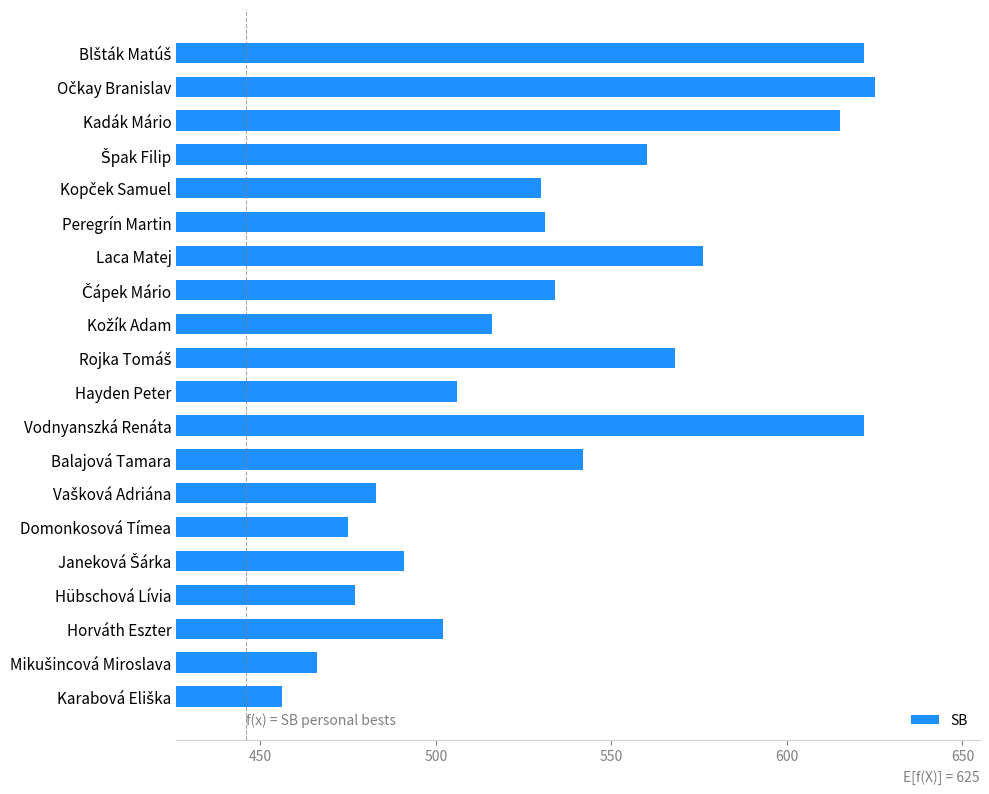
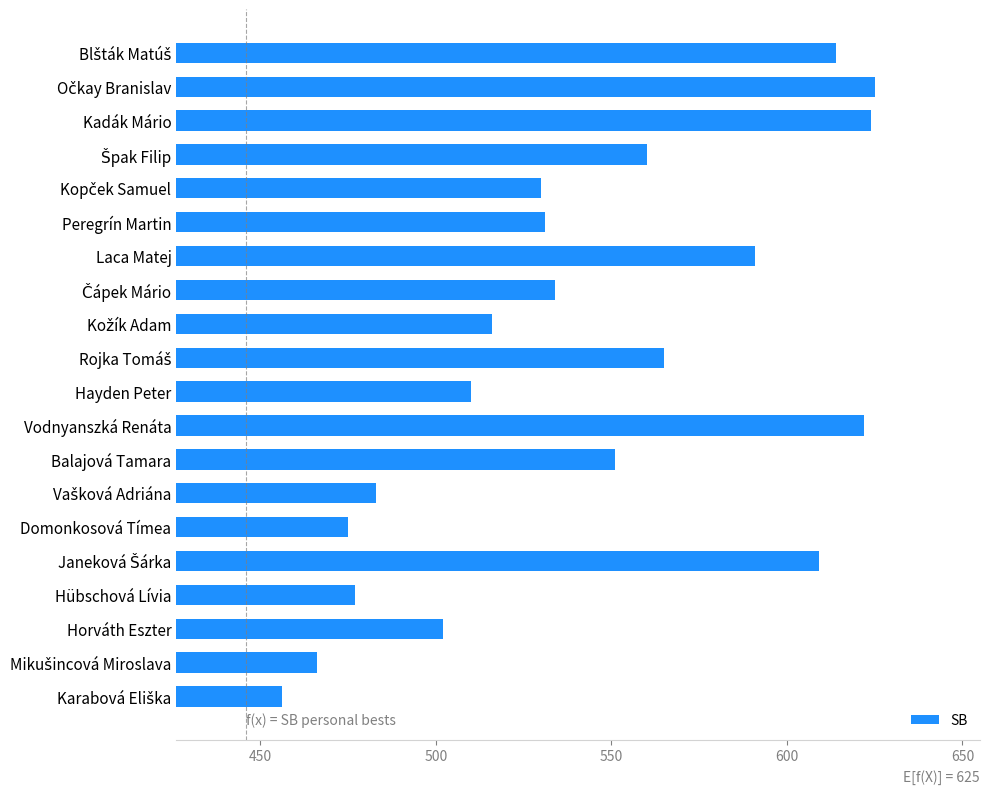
  {
-   "Blšták Matúš": 622,
+   "Blšták Matúš": 614,
    "Očkay Branislav": 625,
-   "Kadák Mário": 615,
+   "Kadák Mário": 624,
    "Špak Filip": 560,
    "Kopček Samuel": 530,
    "Peregrín Martin": 531,
-   "Laca Matej": 576,
+   "Laca Matej": 591,
    "Čápek Mário": 534,
    "Kožík Adam": 516,
-   "Rojka Tomáš": 568,
-   "Hayden Peter": 506,
+   "Rojka Tomáš": 565,
+   "Hayden Peter": 510,
    "Vodnyanszká Renáta": 622,
-   "Balajová Tamara": 542,
+   "Balajová Tamara": 551,
    "Vašková Adriána": 483,
    "Domonkosová Tímea": 475,
-   "Janeková Šárka": 491,
+   "Janeková Šárka": 609,
    "Hübschová Lívia": 477,
    "Horváth Eszter": 502,
    "Mikušincová Miroslava": 466,
    "Karabová Eliška": 456
  }
